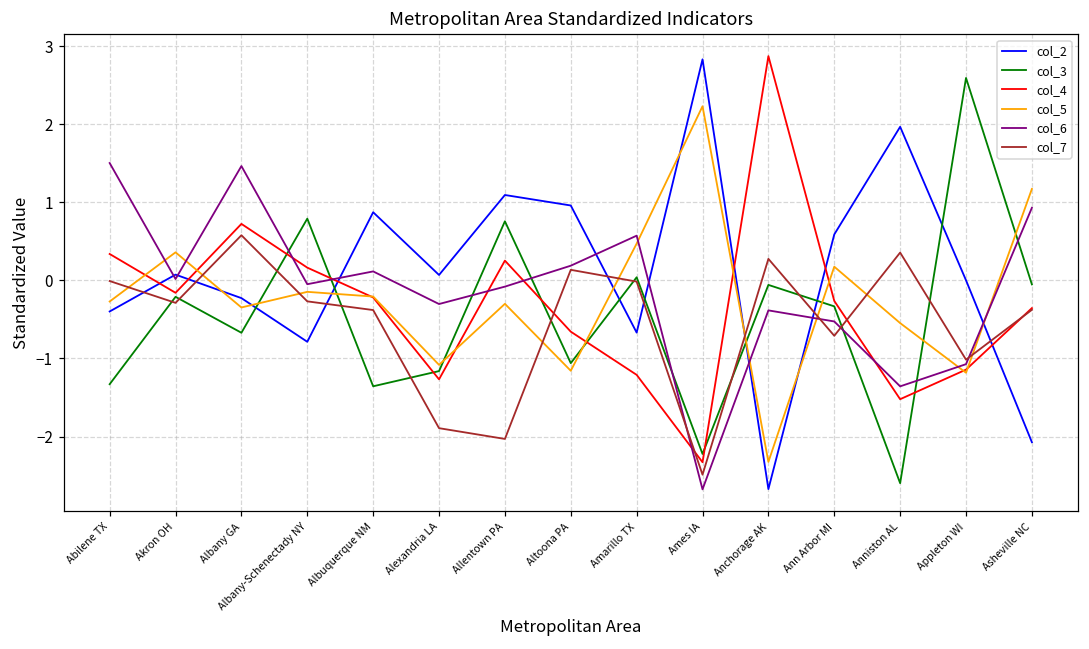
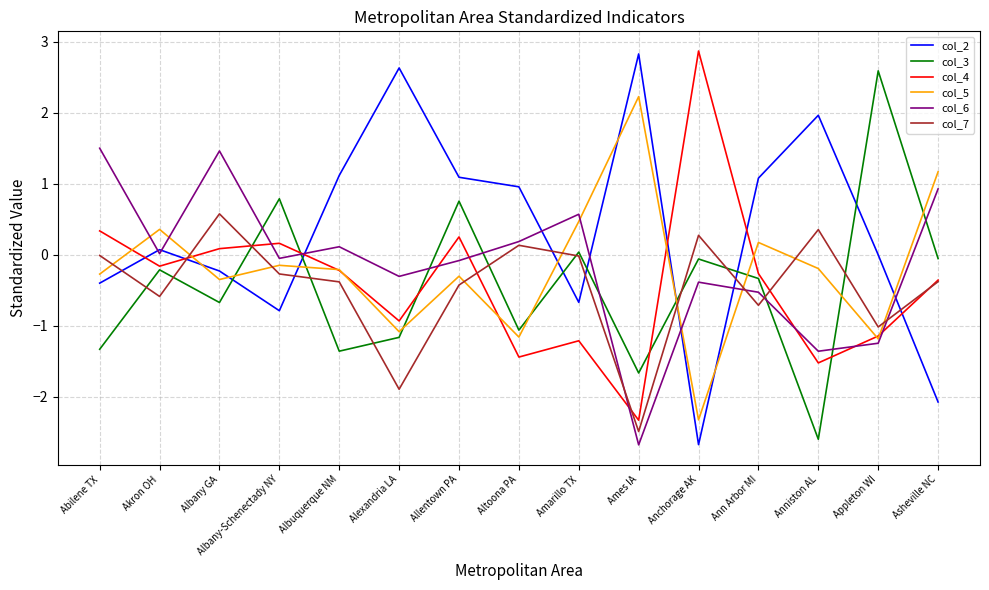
  {
    "col_2": {
      "Abilene TX": -0.4,
      "Akron OH": 0.1,
      "Albany GA": -0.2,
      "Albany-Schenectady NY": -0.8,
-     "Albuquerque NM": 0.9,
-     "Alexandria LA": 0.1,
+     "Albuquerque NM": 1.1,
+     "Alexandria LA": 2.6,
      "Allentown PA": 1.1,
      "Altoona PA": 1.0,
      "Amarillo TX": -0.7,
      "Ames IA": 2.8,
      "Anchorage AK": -2.7,
-     "Ann Arbor MI": 0.6,
+     "Ann Arbor MI": 1.1,
      "Anniston AL": 2.0,
      "Appleton WI": 0.0,
      "Asheville NC": -2.1
    },
    "col_3": {
      "Abilene TX": -1.3,
      "Akron OH": -0.2,
      "Albany GA": -0.7,
      "Albany-Schenectady NY": 0.8,
      "Albuquerque NM": -1.4,
      "Alexandria LA": -1.2,
      "Allentown PA": 0.8,
      "Altoona PA": -1.1,
      "Amarillo TX": 0.0,
-     "Ames IA": -2.2,
+     "Ames IA": -1.7,
      "Anchorage AK": -0.1,
      "Ann Arbor MI": -0.3,
      "Anniston AL": -2.6,
      "Appleton WI": 2.6,
      "Asheville NC": -0.1
    },
    "col_4": {
      "Abilene TX": 0.3,
      "Akron OH": -0.2,
-     "Albany GA": 0.7,
+     "Albany GA": 0.1,
      "Albany-Schenectady NY": 0.2,
-     "Alexandria LA": -1.3,
+     "Alexandria LA": -0.9,
      "Allentown PA": 0.3,
-     "Altoona PA": -0.7,
+     "Altoona PA": -1.4,
      "Amarillo TX": -1.2,
      "Ames IA": -2.3,
      "Anchorage AK": 2.9,
      "Ann Arbor MI": -0.3,
      "Anniston AL": -1.5,
      "Appleton WI": -1.1
    },
    "col_5": {
      "Abilene TX": -0.3,
      "Akron OH": 0.4,
      "Albany GA": -0.3,
      "Albany-Schenectady NY": -0.1,
      "Alexandria LA": -1.1,
      "Allentown PA": -0.3,
      "Altoona PA": -1.2,
      "Amarillo TX": 0.5,
      "Ames IA": 2.2,
      "Anchorage AK": -2.3,
      "Ann Arbor MI": 0.2,
-     "Anniston AL": -0.5,
+     "Anniston AL": -0.2,
      "Appleton WI": -1.2,
      "Asheville NC": 1.2
    },
    "col_6": {
      "Abilene TX": 1.5,
      "Akron OH": 0.0,
      "Albany GA": 1.5,
      "Albany-Schenectady NY": 0.0,
      "Albuquerque NM": 0.1,
      "Alexandria LA": -0.3,
      "Allentown PA": -0.1,
      "Altoona PA": 0.2,
      "Amarillo TX": 0.6,
      "Ames IA": -2.7,
      "Anchorage AK": -0.4,
      "Ann Arbor MI": -0.5,
      "Anniston AL": -1.4,
-     "Appleton WI": -1.1,
+     "Appleton WI": -1.2,
      "Asheville NC": 0.9
    },
    "col_7": {
      "Abilene TX": 0.0,
-     "Akron OH": -0.3,
+     "Akron OH": -0.6,
      "Albany GA": 0.6,
      "Albany-Schenectady NY": -0.3,
      "Albuquerque NM": -0.4,
      "Alexandria LA": -1.9,
-     "Allentown PA": -2.0,
+     "Allentown PA": -0.4,
      "Altoona PA": 0.1,
      "Amarillo TX": 0.0,
      "Ames IA": -2.5,
      "Anchorage AK": 0.3,
      "Ann Arbor MI": -0.7,
      "Anniston AL": 0.4,
      "Appleton WI": -1.0
    }
  }
